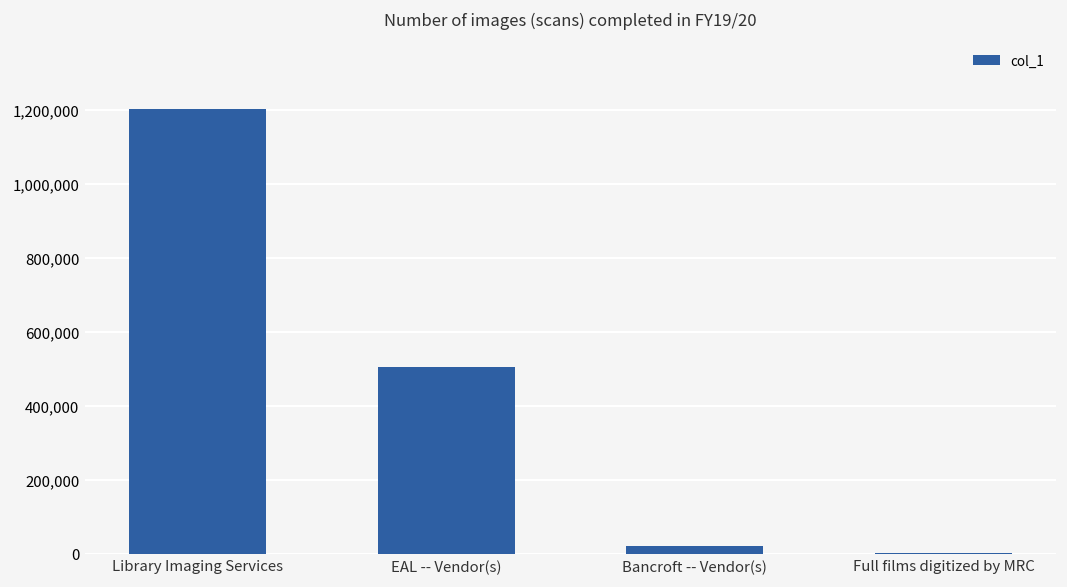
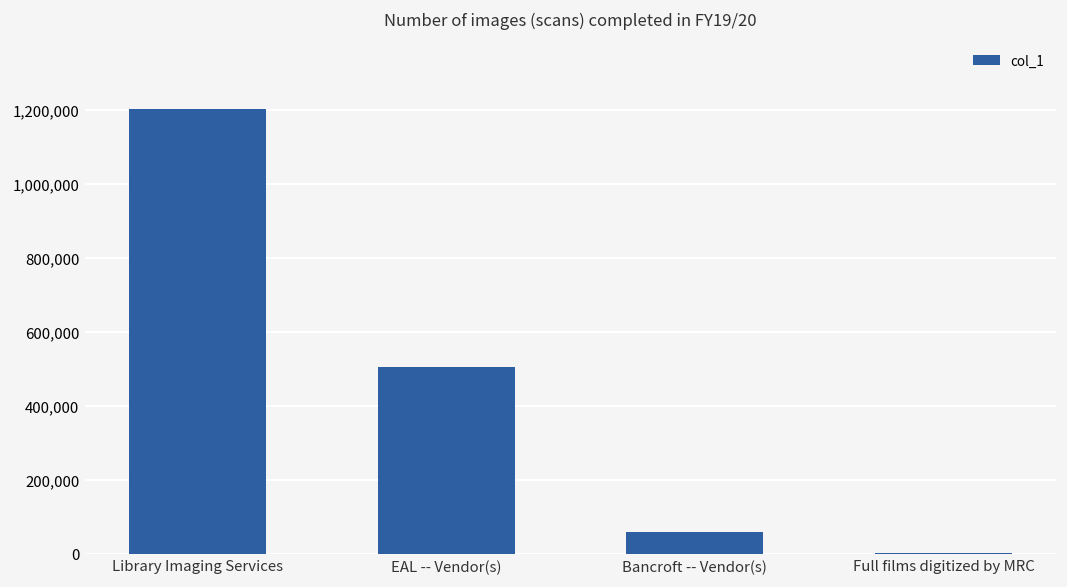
  {
    "Library Imaging Services": "1,200,000",
    "EAL -- Vendor(s)": "500,000",
-   "Bancroft -- Vendor(s)": "20,000"
+   "Bancroft -- Vendor(s)": "60,000"
  }
